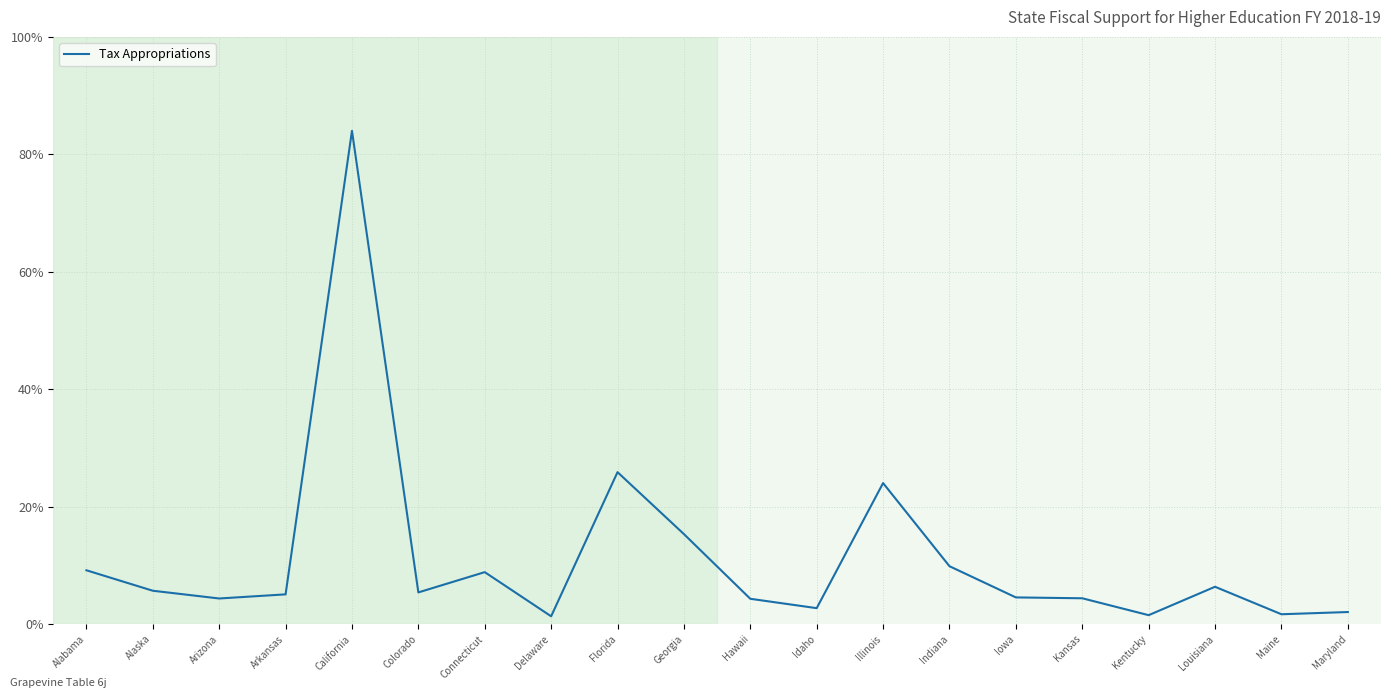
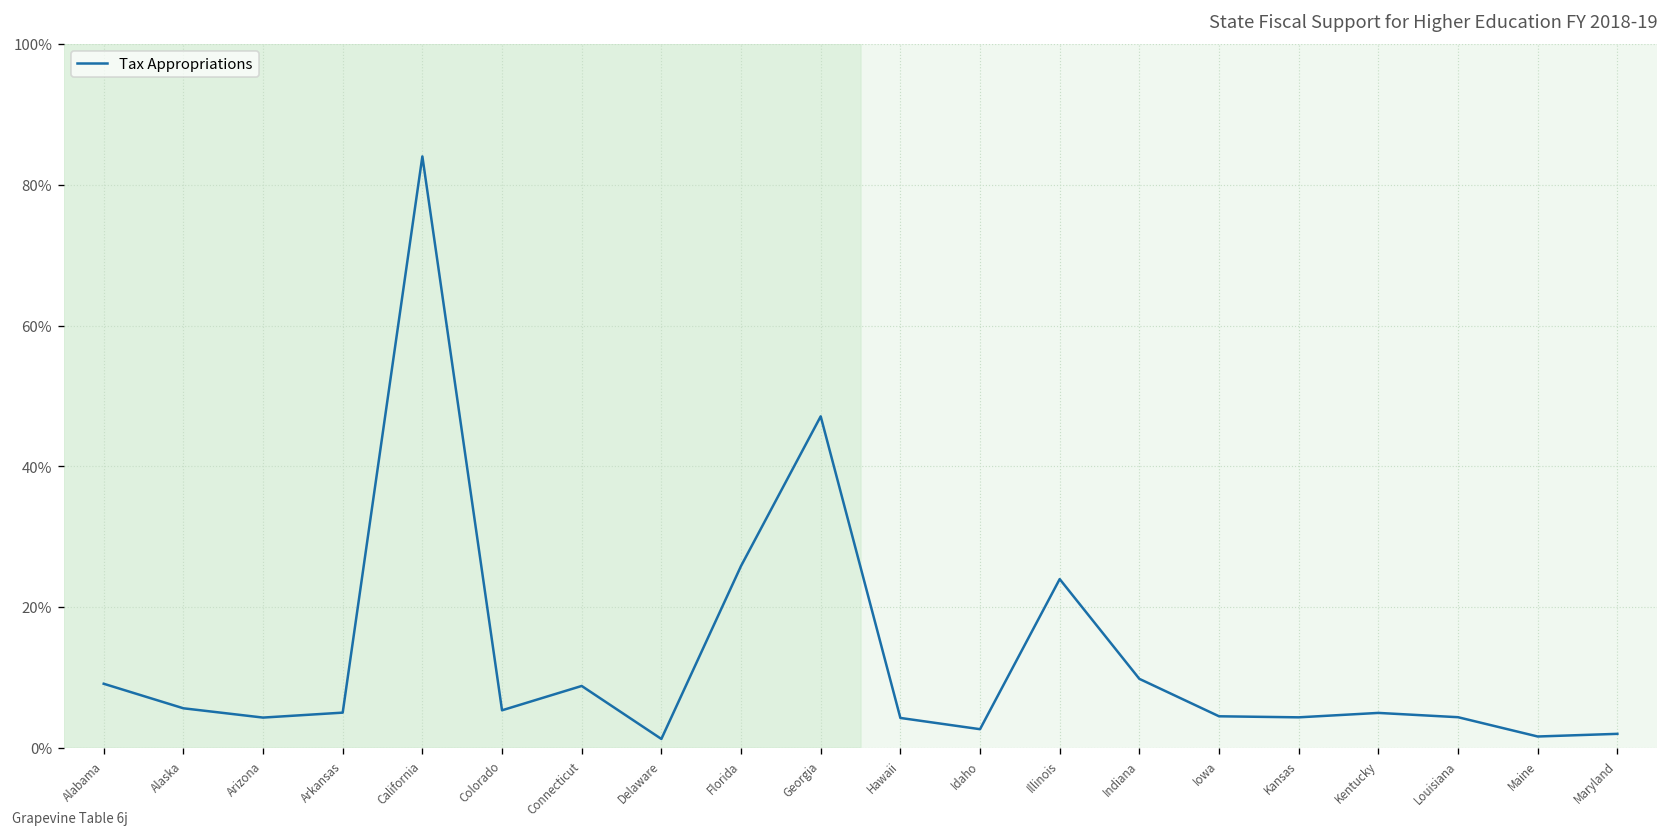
  {
    "Alabama": "9%",
    "Alaska": "6%",
    "Arizona": "4%",
    "Arkansas": "5%",
    "California": "84%",
    "Colorado": "5%",
    "Connecticut": "9%",
    "Delaware": "1%",
    "Florida": "26%",
-   "Georgia": "15%",
+   "Georgia": "47%",
    "Hawaii": "4%",
    "Idaho": "3%",
    "Illinois": "24%",
    "Indiana": "10%",
    "Iowa": "5%",
    "Kansas": "4%",
-   "Kentucky": "2%",
-   "Louisiana": "6%",
+   "Kentucky": "5%",
+   "Louisiana": "4%",
    "Maine": "2%",
    "Maryland": "2%"
  }
